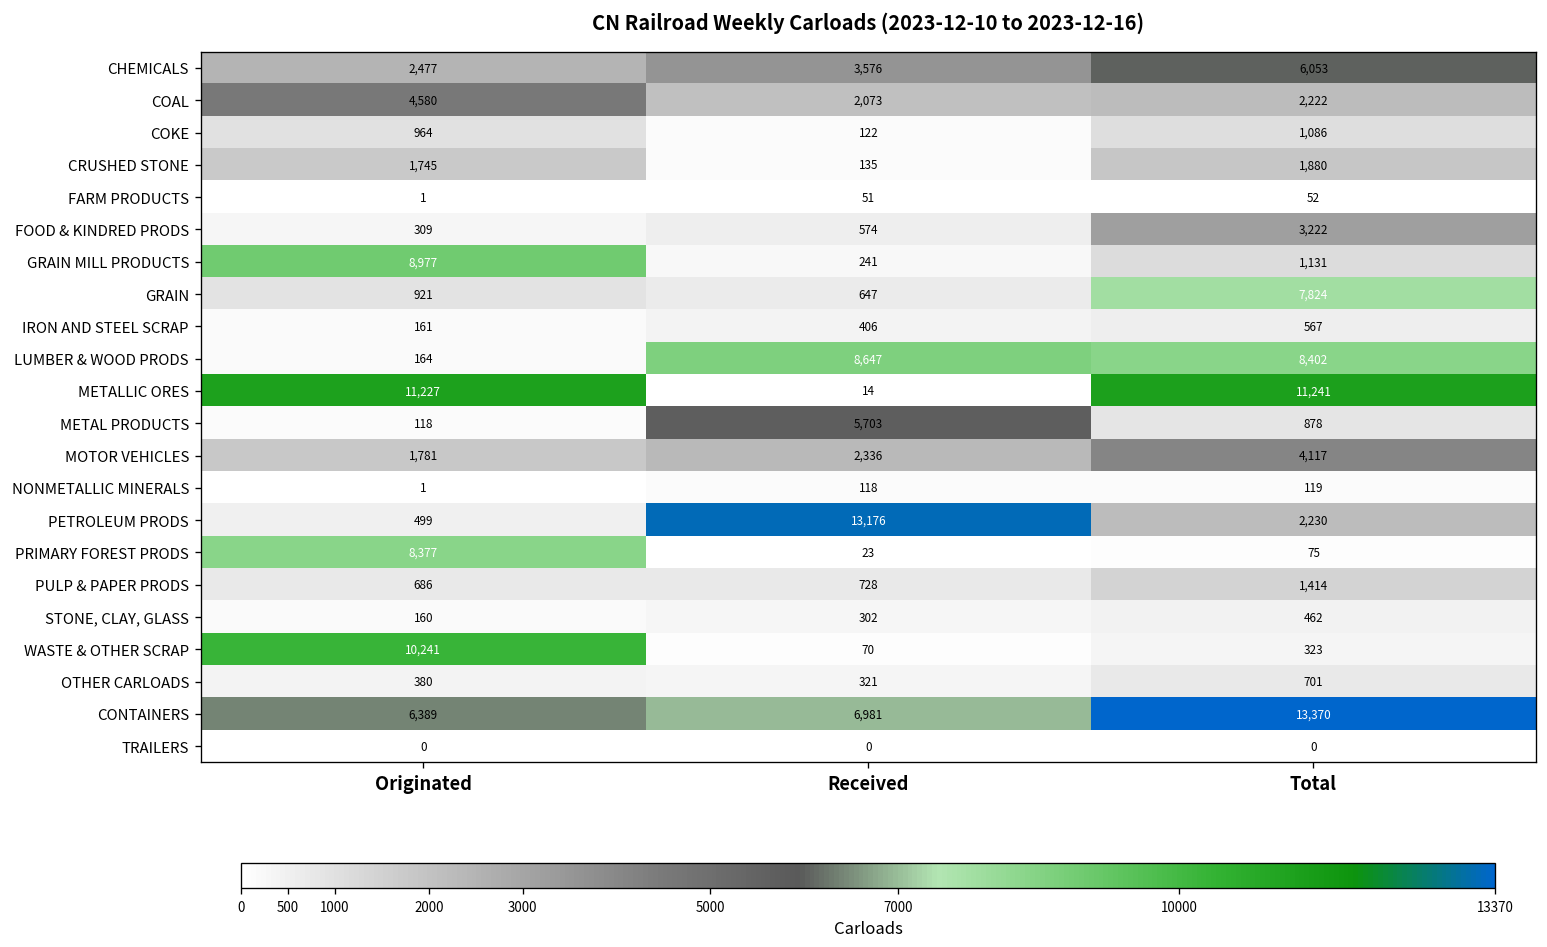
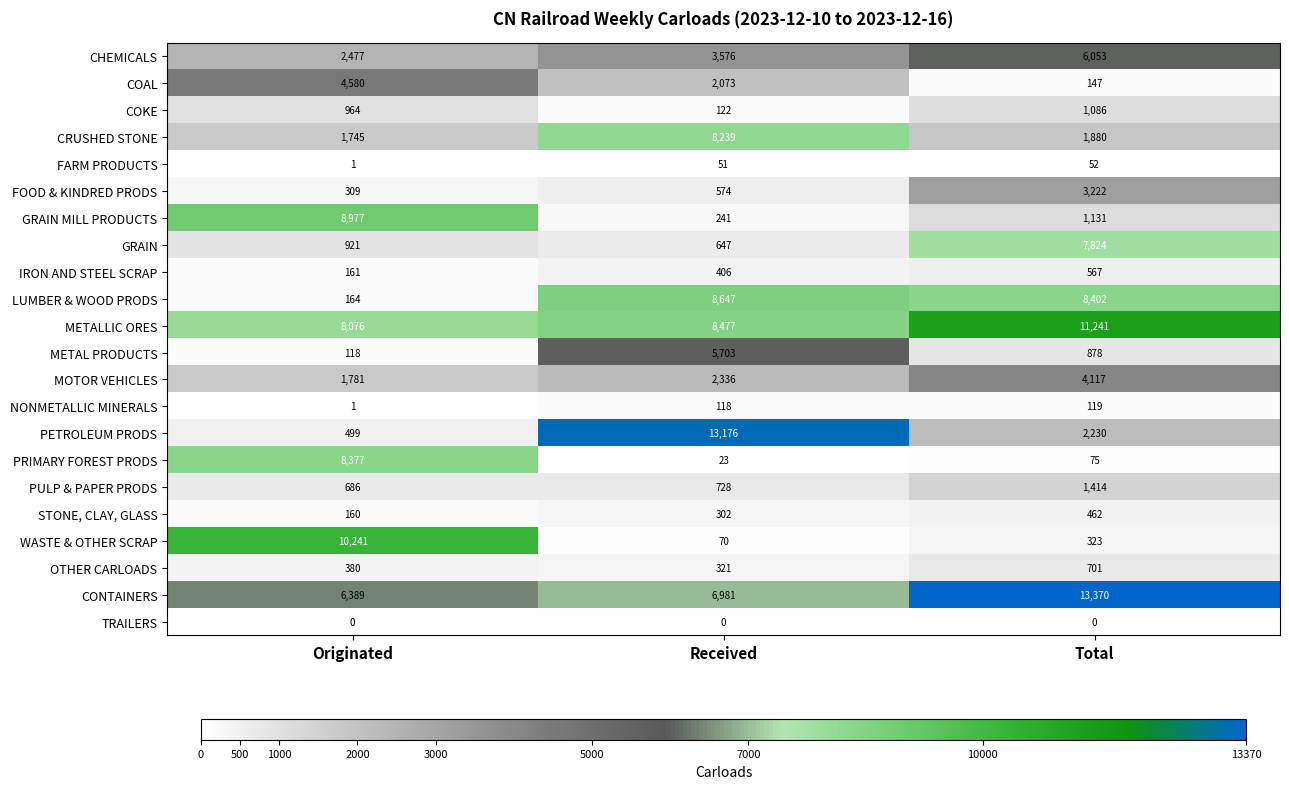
  {
    "CHEMICALS": {
      "Originated": "2,477",
      "Received": "3,576",
      "Total": "6,053"
    },
    "COAL": {
      "Originated": "4,580",
      "Received": "2,073",
-     "Total": "2,222"
+     "Total": "147"
    },
    "COKE": {
      "Originated": "964",
      "Received": "122",
      "Total": "1,086"
    },
    "CRUSHED STONE": {
      "Originated": "1,745",
-     "Received": "135",
+     "Received": "8,239",
      "Total": "1,880"
    },
    "FARM PRODUCTS": {
      "Originated": "1",
      "Received": "51",
      "Total": "52"
    },
    "FOOD & KINDRED PRODS": {
      "Originated": "309",
      "Received": "574",
      "Total": "3,222"
    },
    "GRAIN MILL PRODUCTS": {
      "Originated": "8,977",
      "Received": "241",
      "Total": "1,131"
    },
    "GRAIN": {
      "Originated": "921",
      "Received": "647",
      "Total": "7,824"
    },
    "IRON AND STEEL SCRAP": {
      "Originated": "161",
      "Received": "406",
      "Total": "567"
    },
    "LUMBER & WOOD PRODS": {
      "Originated": "164",
      "Received": "8,647",
      "Total": "8,402"
    },
    "METALLIC ORES": {
-     "Originated": "11,227",
-     "Received": "14",
+     "Originated": "8,076",
+     "Received": "8,477",
      "Total": "11,241"
    },
    "METAL PRODUCTS": {
      "Originated": "118",
      "Received": "5,703",
      "Total": "878"
    },
    "MOTOR VEHICLES": {
      "Originated": "1,781",
      "Received": "2,336",
      "Total": "4,117"
    },
    "NONMETALLIC MINERALS": {
      "Originated": "1",
      "Received": "118",
      "Total": "119"
    },
    "PETROLEUM PRODS": {
      "Originated": "499",
      "Received": "13,176",
      "Total": "2,230"
    },
    "PRIMARY FOREST PRODS": {
      "Originated": "8,377",
      "Received": "23",
      "Total": "75"
    },
    "PULP & PAPER PRODS": {
      "Originated": "686",
      "Received": "728",
      "Total": "1,414"
    },
    "STONE, CLAY, GLASS": {
      "Originated": "160",
      "Received": "302",
      "Total": "462"
    },
    "WASTE & OTHER SCRAP": {
      "Originated": "10,241",
      "Received": "70",
      "Total": "323"
    },
    "OTHER CARLOADS": {
      "Originated": "380",
      "Received": "321",
      "Total": "701"
    },
    "CONTAINERS": {
      "Originated": "6,389",
      "Received": "6,981",
      "Total": "13,370"
    },
    "TRAILERS": {
      "Originated": "0",
      "Received": "0",
      "Total": "0"
    }
  }
